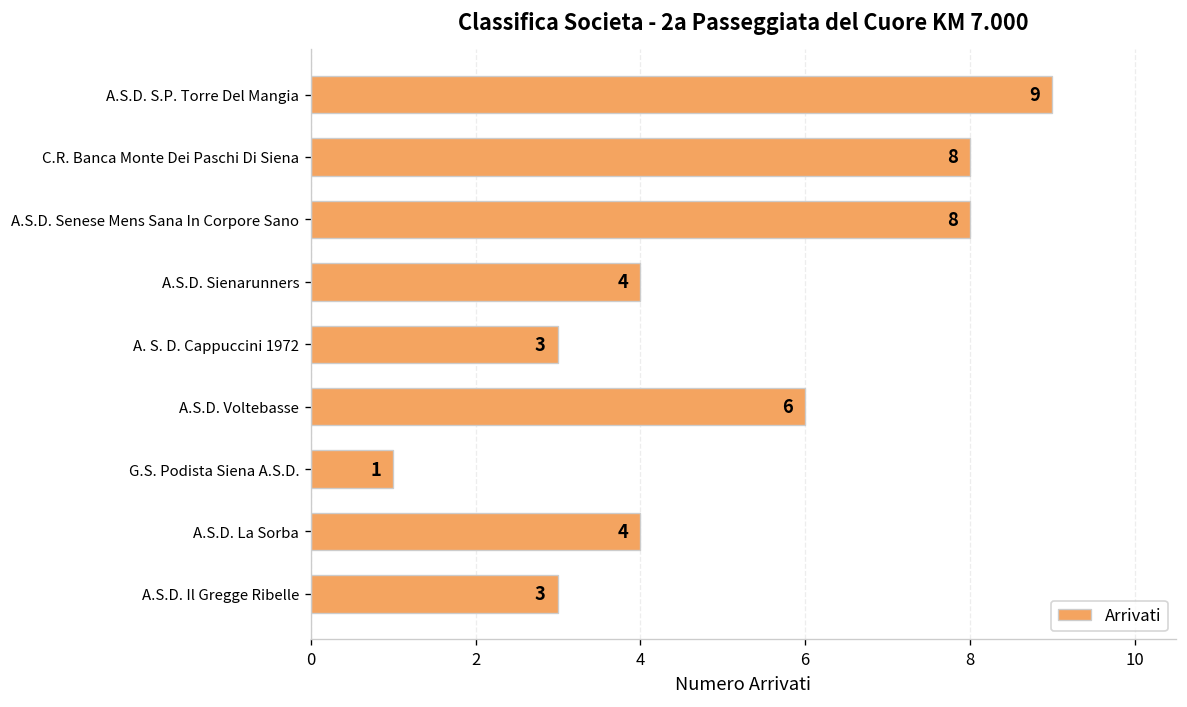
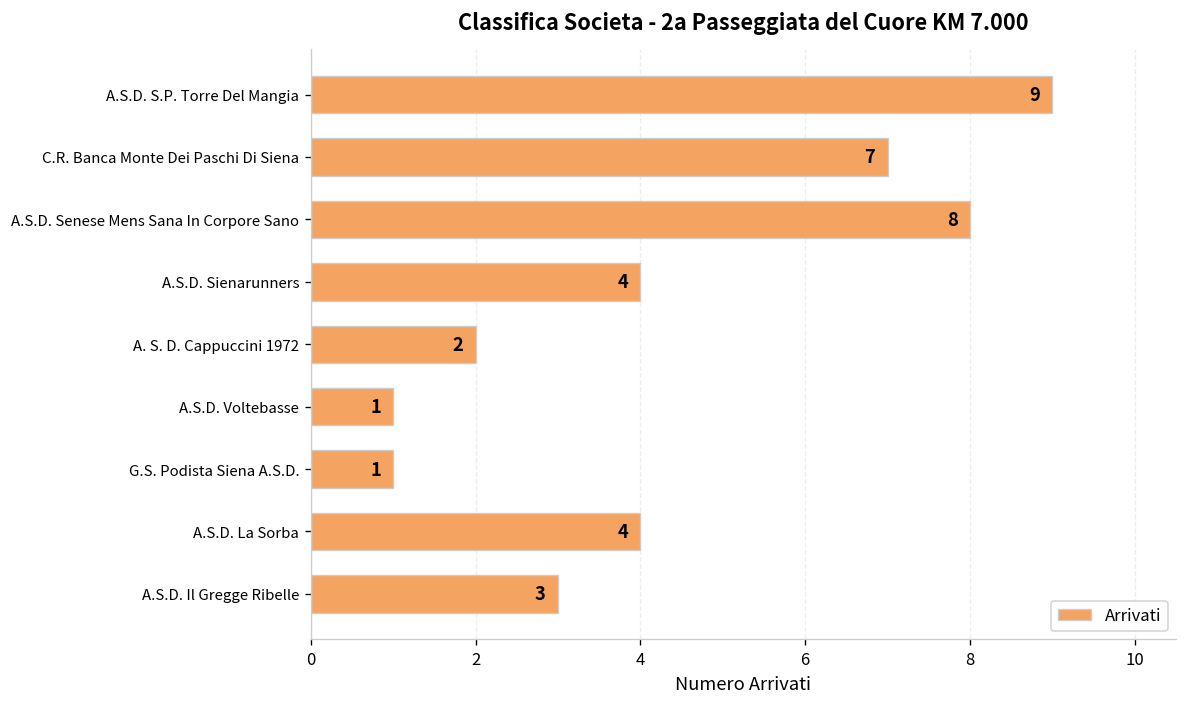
  {
    "A.S.D. S.P. Torre Del Mangia": 9,
-   "C.R. Banca Monte Dei Paschi Di Siena": 8,
+   "C.R. Banca Monte Dei Paschi Di Siena": 7,
    "A.S.D. Senese Mens Sana In Corpore Sano": 8,
    "A.S.D. Sienarunners": 4,
-   "A. S. D. Cappuccini 1972": 3,
-   "A.S.D. Voltebasse": 6,
+   "A. S. D. Cappuccini 1972": 2,
+   "A.S.D. Voltebasse": 1,
    "G.S. Podista Siena A.S.D.": 1,
    "A.S.D. La Sorba": 4,
    "A.S.D. Il Gregge Ribelle": 3
  }
